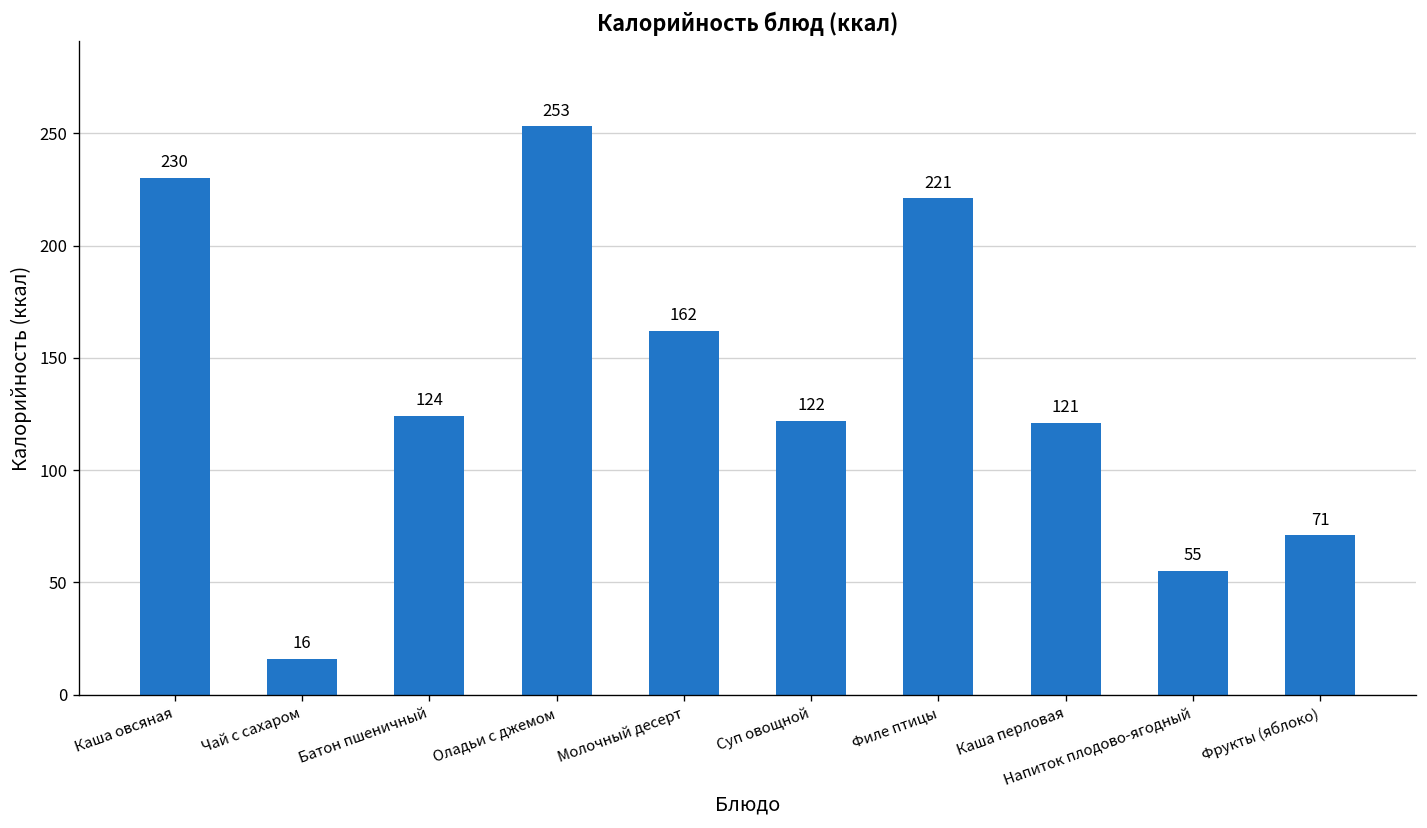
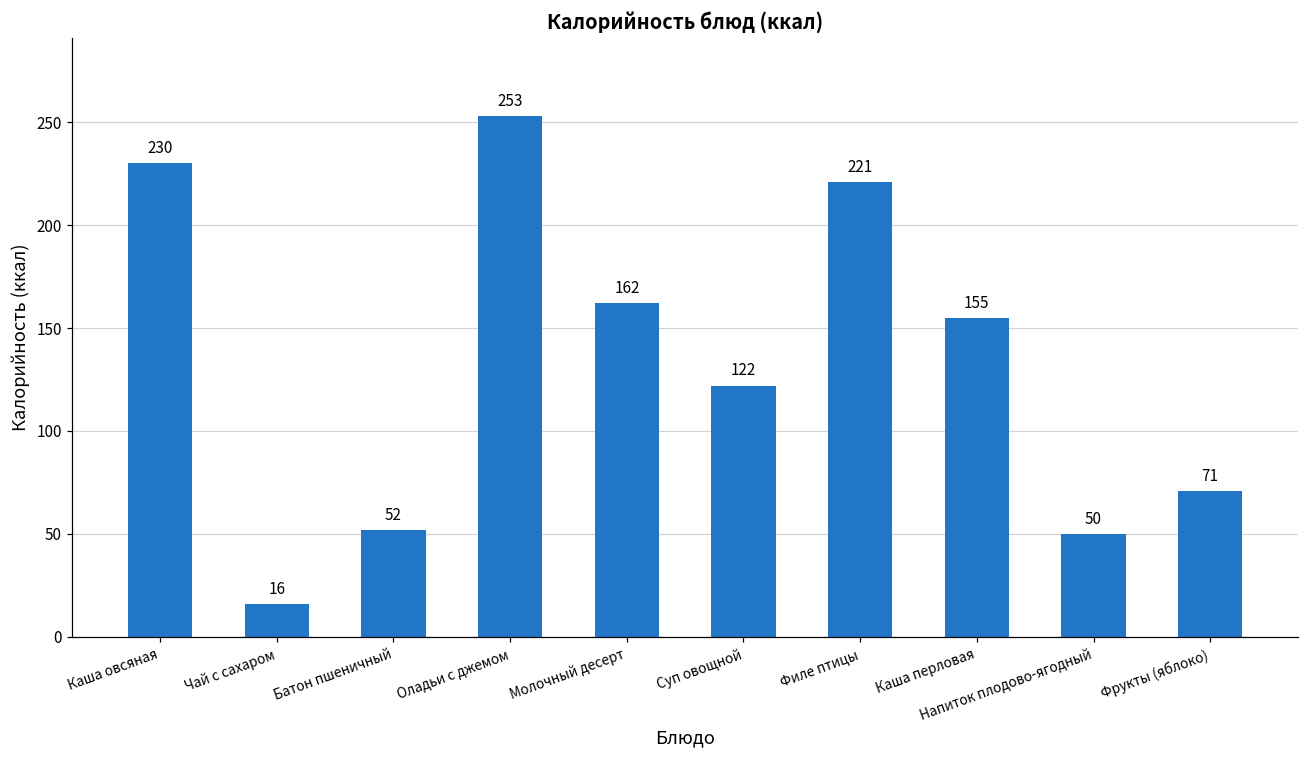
  {
    "Каша овсяная": 230,
    "Чай с сахаром": 16,
-   "Батон пшеничный": 124,
+   "Батон пшеничный": 52,
    "Оладьи с джемом": 253,
    "Молочный десерт": 162,
    "Суп овощной": 122,
    "Филе птицы": 221,
-   "Каша перловая": 121,
-   "Напиток плодово-ягодный": 55,
+   "Каша перловая": 155,
+   "Напиток плодово-ягодный": 50,
    "Фрукты (яблоко)": 71
  }
